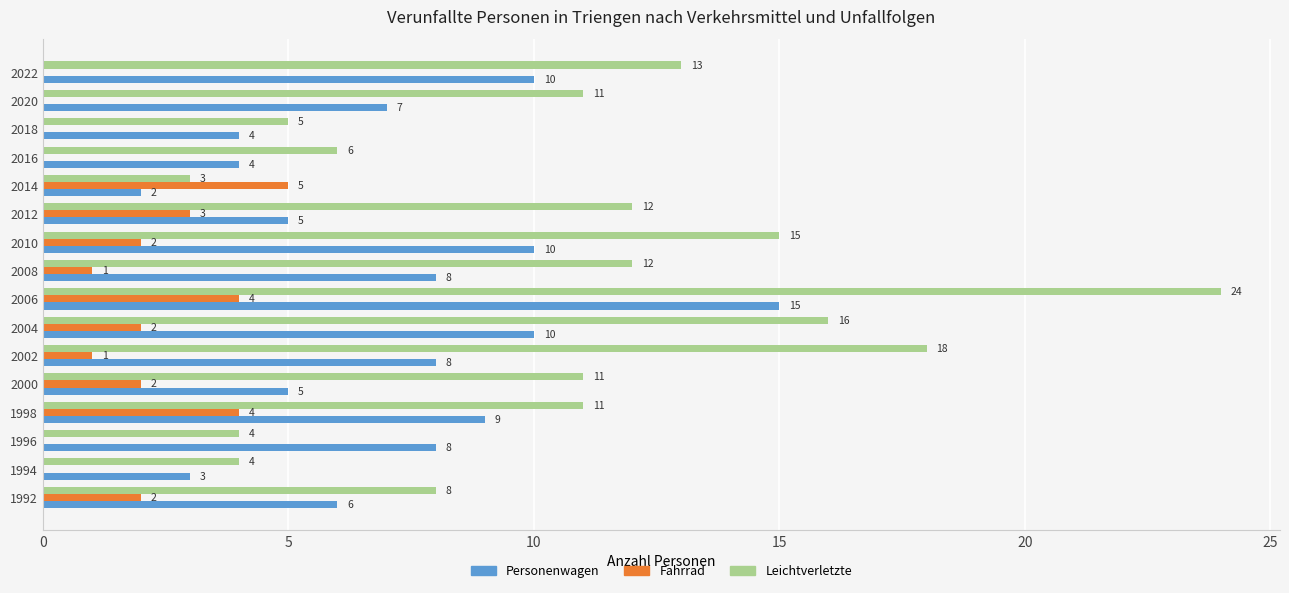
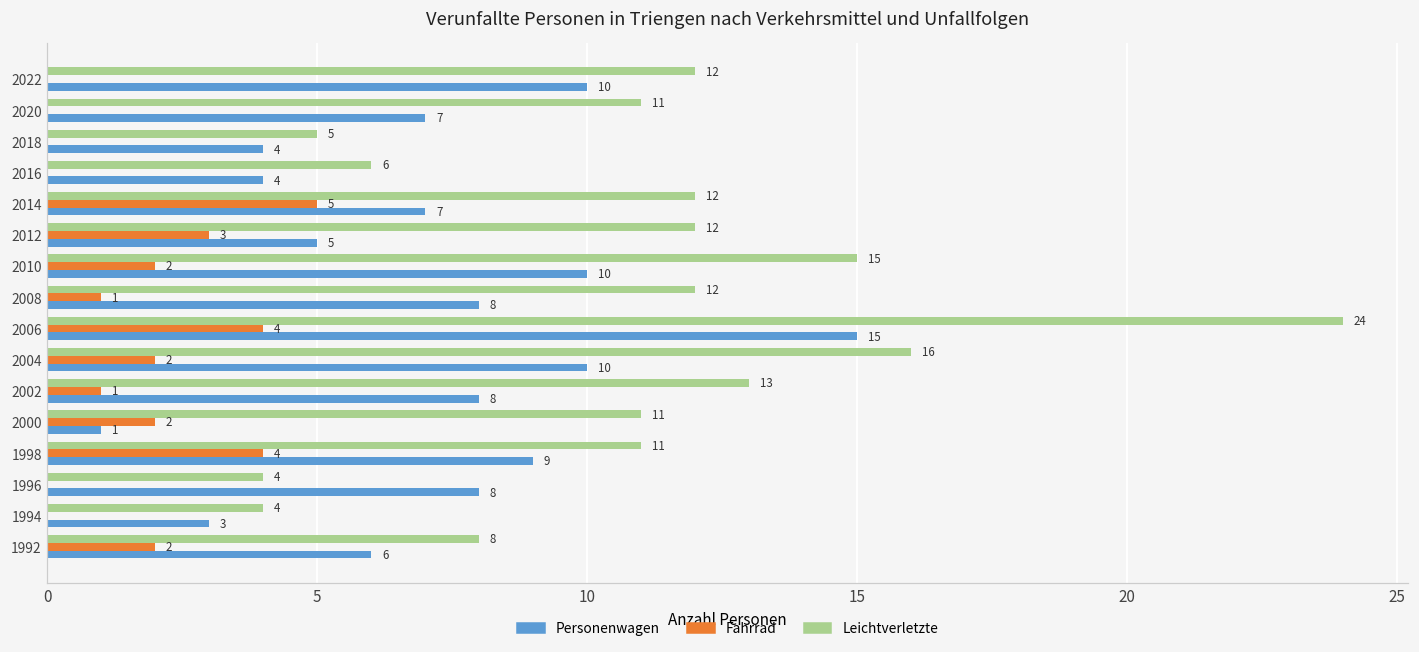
  {
    "Personenwagen": {
      "2022": 10,
      "2020": 7,
      "2018": 4,
      "2016": 4,
-     "2014": 2,
+     "2014": 7,
      "2012": 5,
      "2010": 10,
      "2008": 8,
      "2006": 15,
      "2004": 10,
      "2002": 8,
-     "2000": 5,
+     "2000": 1,
      "1998": 9,
      "1996": 8,
      "1994": 3,
      "1992": 6
    },
    "Fahrrad": {
      "2014": 5,
      "2012": 3,
      "2010": 2,
      "2008": 1,
      "2006": 4,
      "2004": 2,
      "2002": 1,
      "2000": 2,
      "1998": 4,
      "1992": 2
    },
    "Leichtverletzte": {
-     "2022": 13,
+     "2022": 12,
      "2020": 11,
      "2018": 5,
      "2016": 6,
-     "2014": 3,
+     "2014": 12,
      "2012": 12,
      "2010": 15,
      "2008": 12,
      "2006": 24,
      "2004": 16,
-     "2002": 18,
+     "2002": 13,
      "2000": 11,
      "1998": 11,
      "1996": 4,
      "1994": 4,
      "1992": 8
    }
  }
